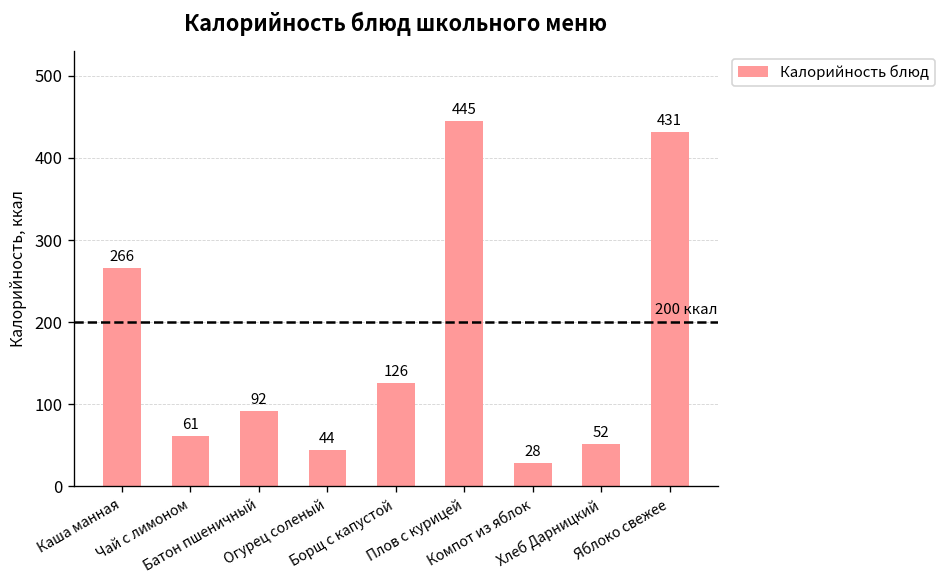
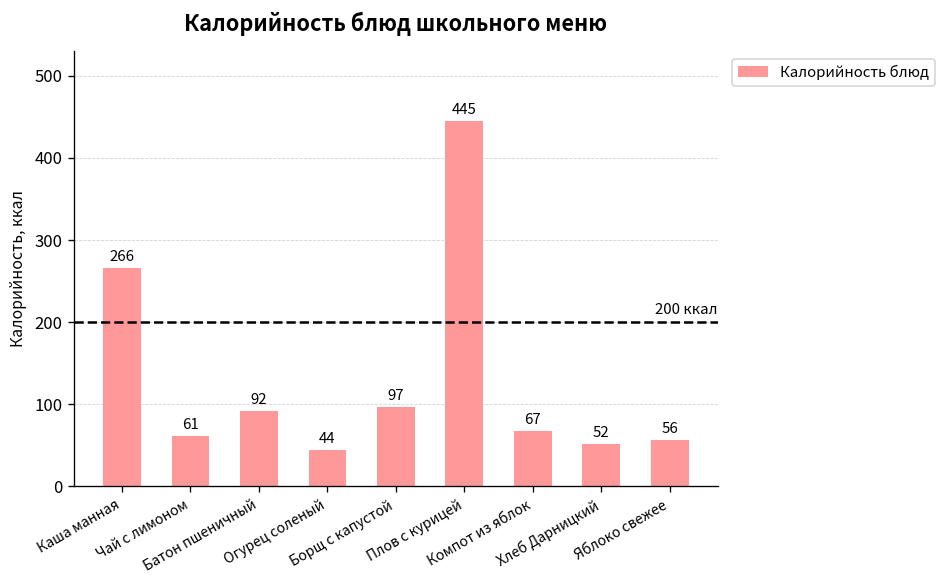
  {
    "Каша манная": 266,
    "Чай с лимоном": 61,
    "Батон пшеничный": 92,
    "Огурец соленый": 44,
-   "Борщ с капустой": 126,
+   "Борщ с капустой": 97,
    "Плов с курицей": 445,
-   "Компот из яблок": 28,
+   "Компот из яблок": 67,
    "Хлеб Дарницкий": 52,
-   "Яблоко свежее": 431
+   "Яблоко свежее": 56
  }
